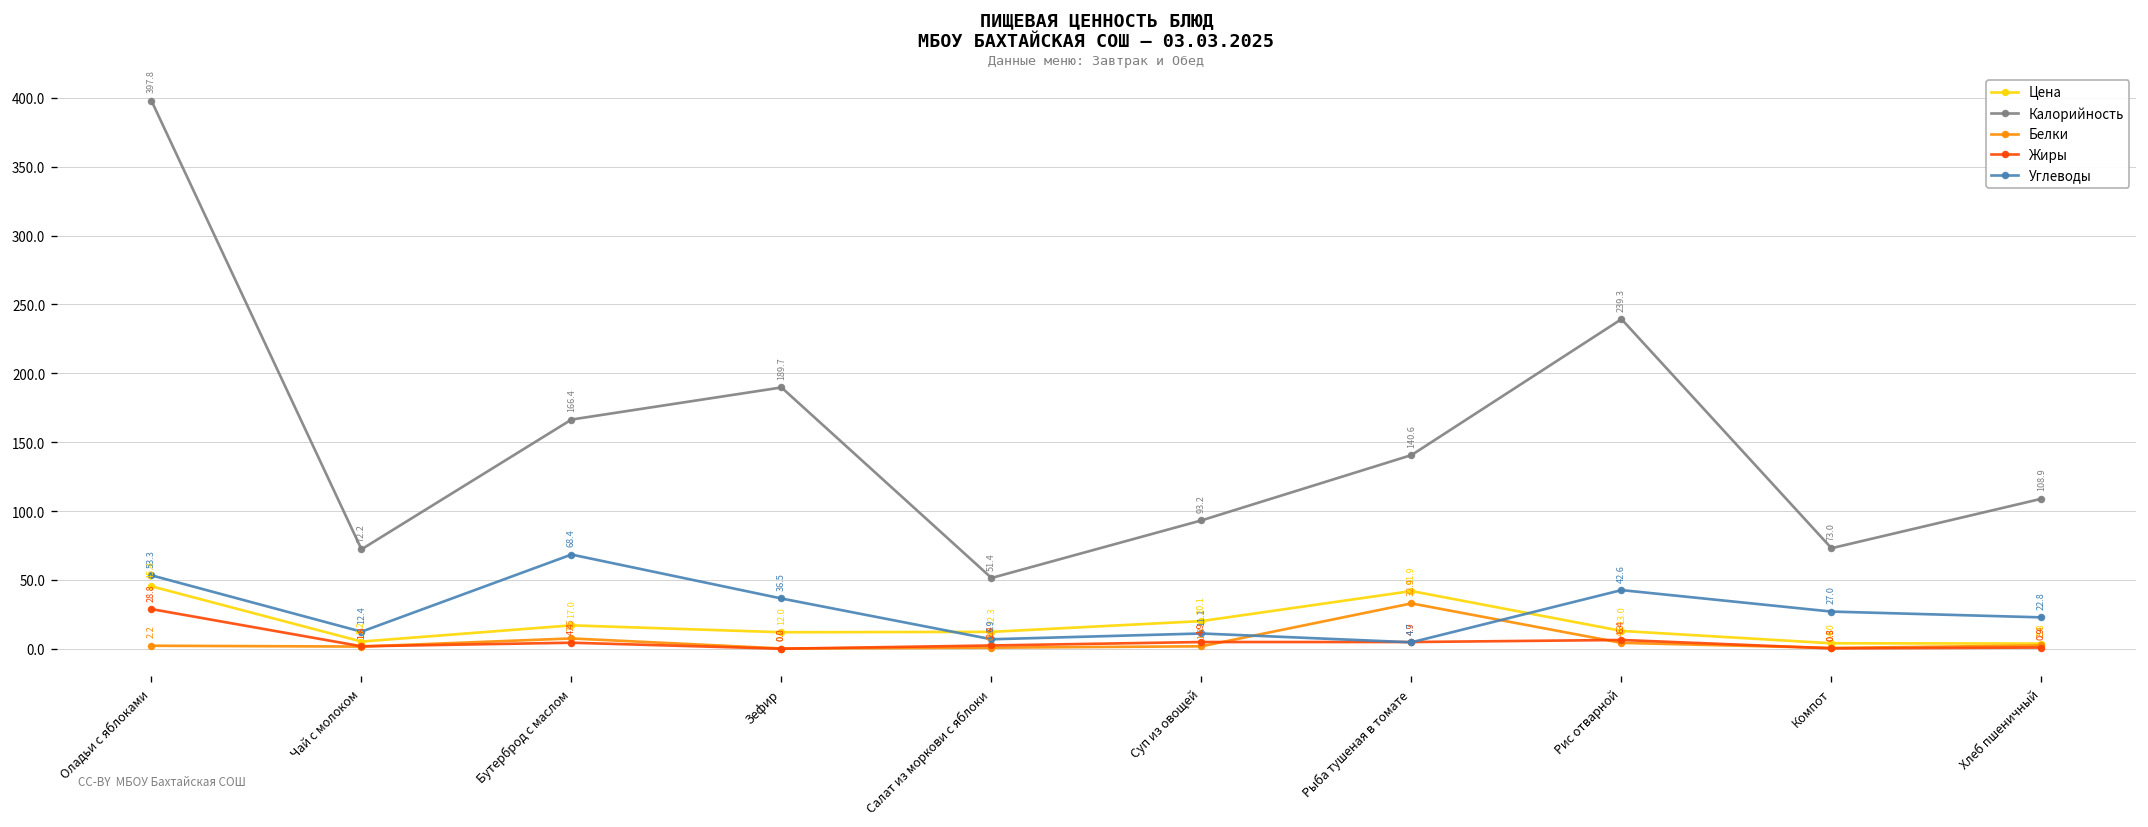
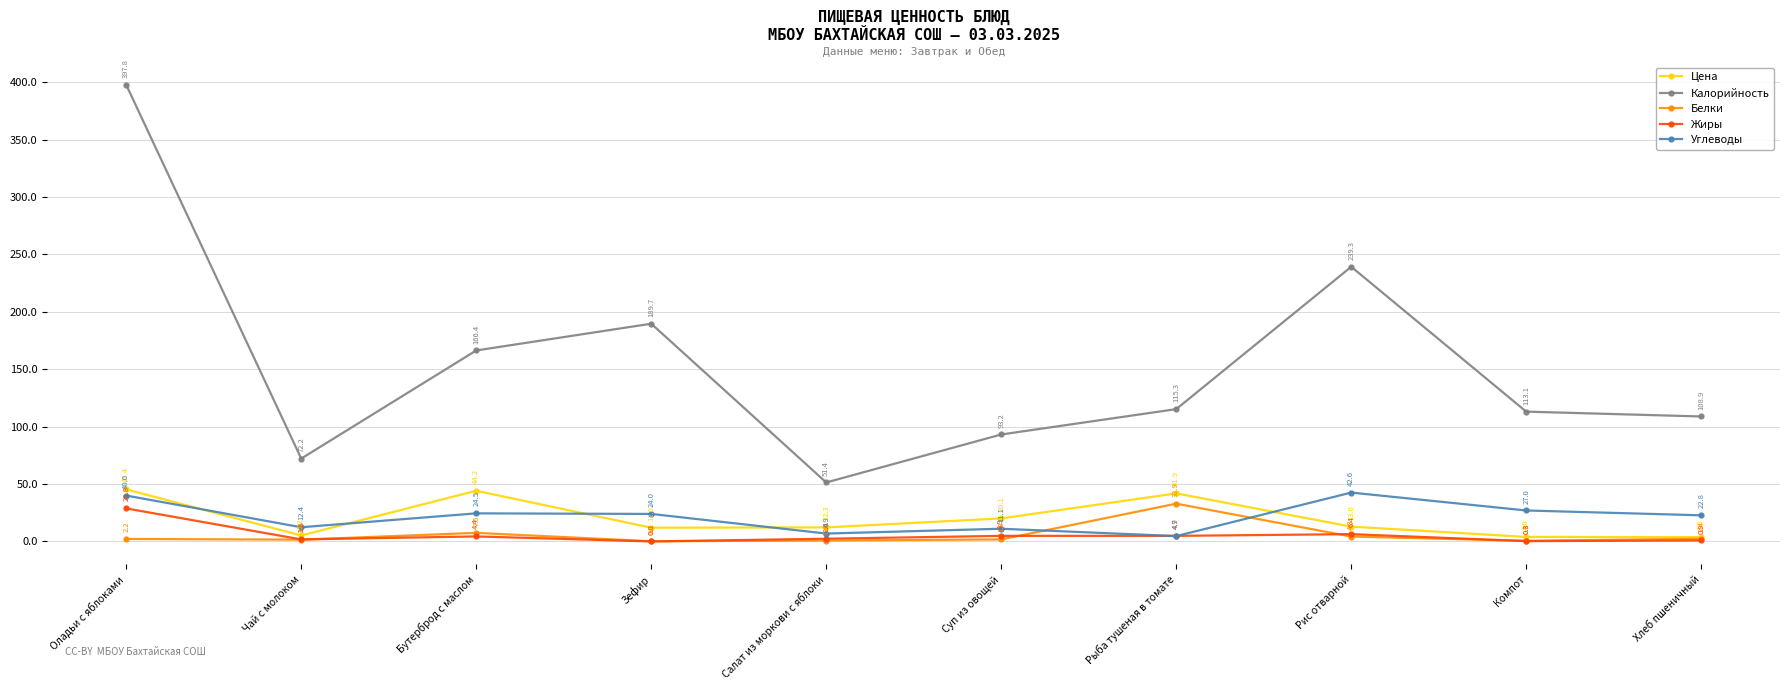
  {
    "Цена": {
-     "Бутерброд с маслом": 17.0,
+     "Бутерброд с маслом": 44.2,
      "Зефир": 12.0
    },
    "Калорийность": {
      "Оладьи с яблоками": 397.8,
      "Чай с молоком": 72.2,
      "Бутерброд с маслом": 166.4,
      "Зефир": 189.7,
      "Салат из моркови с яблоки": 51.4,
      "Суп из овощей": 93.2,
-     "Рыба тушеная в томате": 140.6,
+     "Рыба тушеная в томате": 115.3,
      "Рис отварной": 239.3,
-     "Компот": 73.0,
+     "Компот": 113.1,
      "Хлеб пшеничный": 108.9
    },
    "Белки": {
      "Оладьи с яблоками": 2.2
    },
    "Углеводы": {
-     "Оладьи с яблоками": 53.3,
-     "Бутерброд с маслом": 68.4,
-     "Зефир": 36.5,
+     "Оладьи с яблоками": 40.0,
+     "Бутерброд с маслом": 24.5,
+     "Зефир": 24.0,
      "Рис отварной": 42.6,
      "Компот": 27.0,
      "Хлеб пшеничный": 22.8
    }
  }
